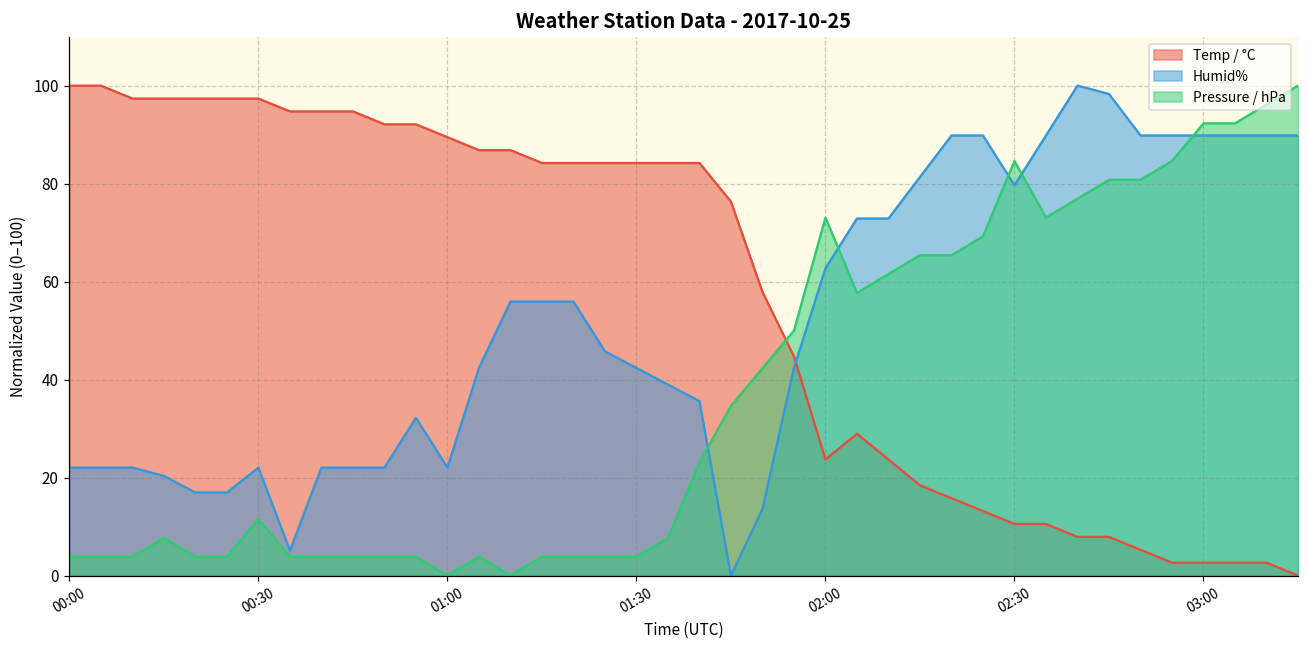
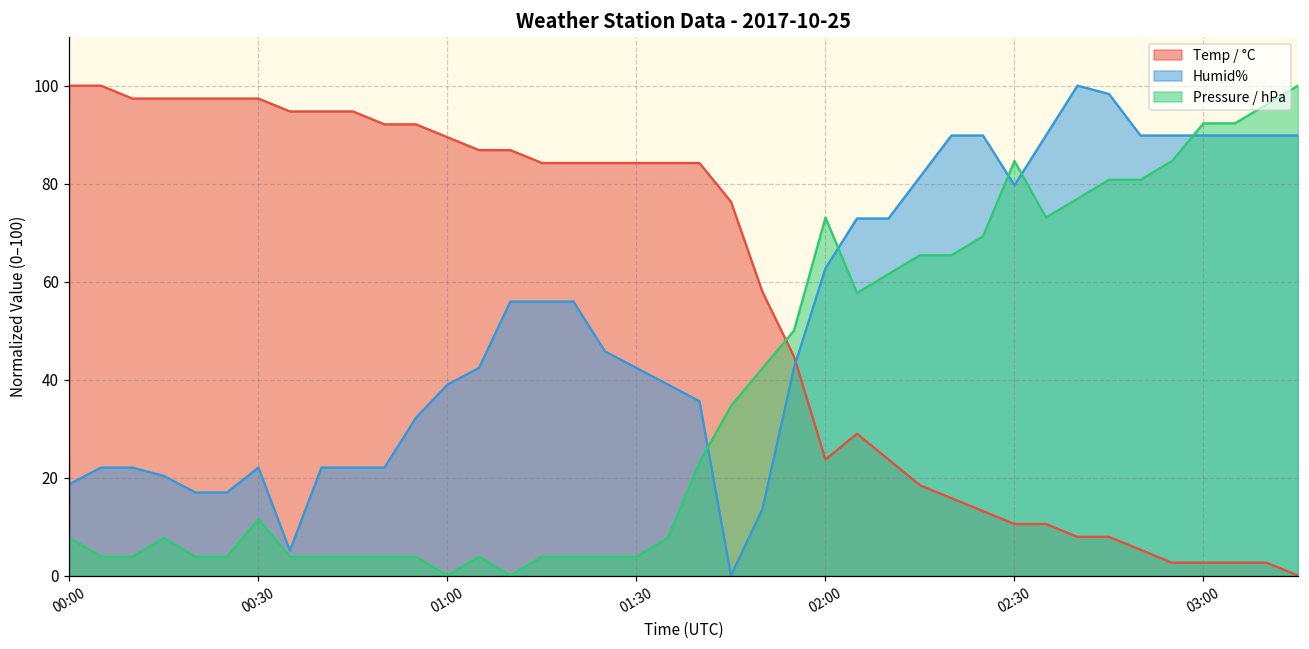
  {
    "Temp / °C": {
      "00:00": 100,
      "00:30": 97,
      "01:00": 89,
      "01:30": 84,
      "02:00": 24,
      "02:30": 11,
      "03:00": 3
    },
    "Humid%": {
-     "00:00": 22,
+     "00:00": 19,
      "00:30": 22,
-     "01:00": 22,
+     "01:00": 39,
      "01:30": 42,
      "02:00": 63,
      "02:30": 80,
      "03:00": 90
    },
    "Pressure / hPa": {
-     "00:00": 4,
+     "00:00": 8,
      "00:30": 12,
      "01:00": 0,
      "01:30": 4,
      "02:00": 73,
      "02:30": 85,
      "03:00": 92
    }
  }
